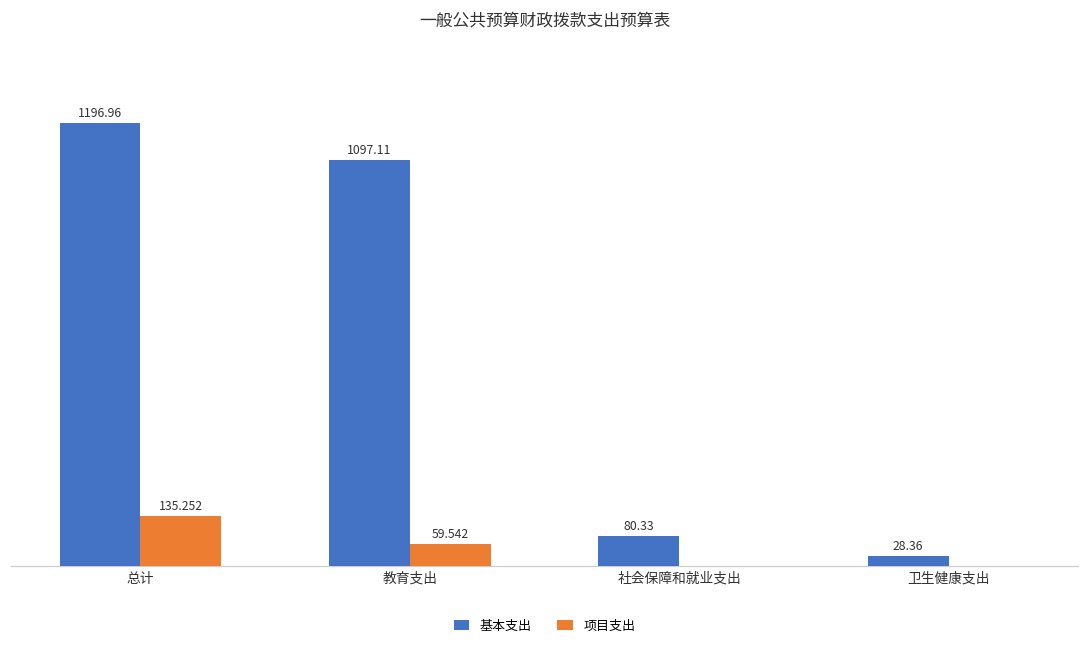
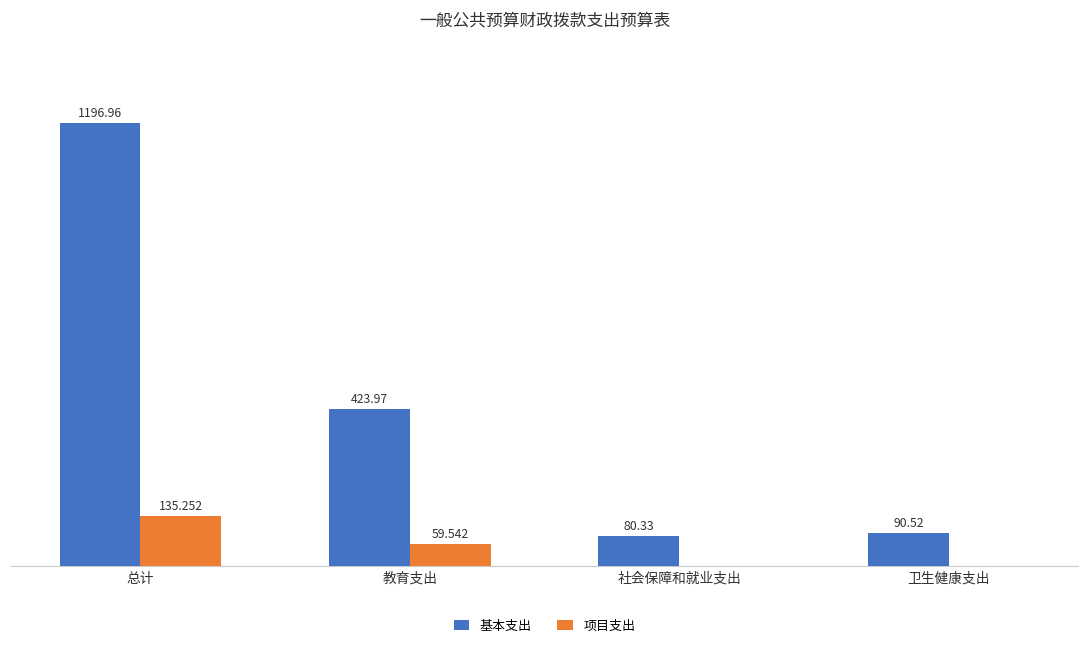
  {
    "基本支出": {
      "总计": 1196.96,
-     "教育支出": 1097.11,
+     "教育支出": 423.97,
      "社会保障和就业支出": 80.33,
-     "卫生健康支出": 28.36
+     "卫生健康支出": 90.52
    },
    "项目支出": {
      "总计": 135.252,
      "教育支出": 59.542
    }
  }
